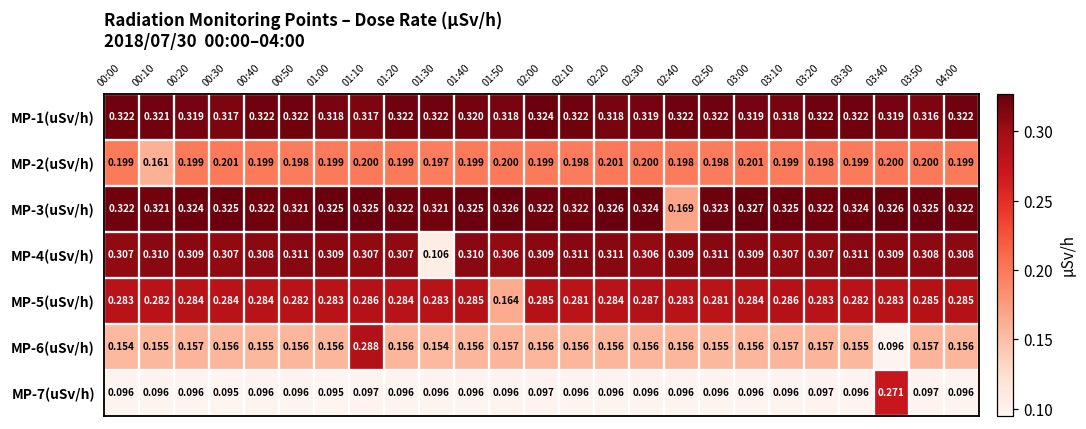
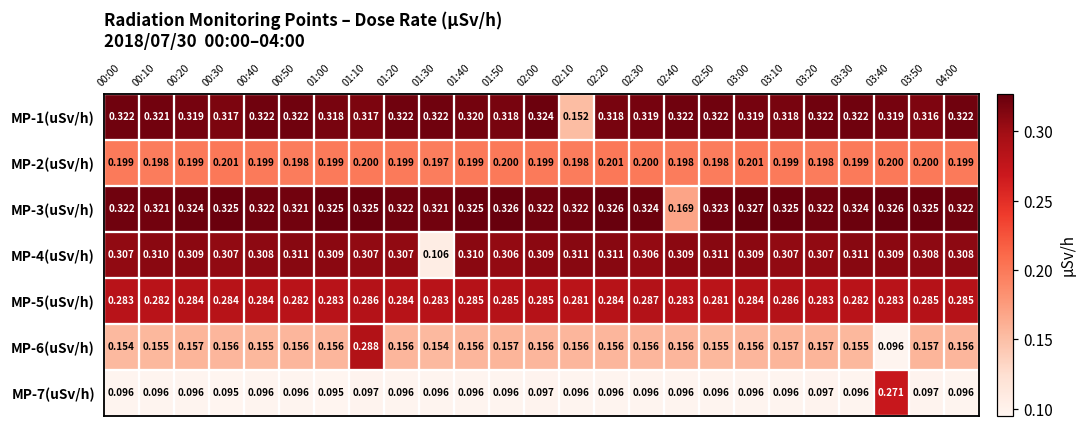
  {
    "MP-1(uSv/h)": {
      "00:00": 0.322,
      "00:10": 0.321,
      "00:20": 0.319,
      "00:30": 0.317,
      "00:40": 0.322,
      "00:50": 0.322,
      "01:00": 0.318,
      "01:10": 0.317,
      "01:20": 0.322,
      "01:30": 0.322,
      "01:40": 0.320,
      "01:50": 0.318,
      "02:00": 0.324,
-     "02:10": 0.322,
+     "02:10": 0.152,
      "02:20": 0.318,
      "02:30": 0.319,
      "02:40": 0.322,
      "02:50": 0.322,
      "03:00": 0.319,
      "03:10": 0.318,
      "03:20": 0.322,
      "03:30": 0.322,
      "03:40": 0.319,
      "03:50": 0.316,
      "04:00": 0.322
    },
    "MP-2(uSv/h)": {
      "00:00": 0.199,
-     "00:10": 0.161,
+     "00:10": 0.198,
      "00:20": 0.199,
      "00:30": 0.201,
      "00:40": 0.199,
      "00:50": 0.198,
      "01:00": 0.199,
      "01:10": 0.200,
      "01:20": 0.199,
      "01:30": 0.197,
      "01:40": 0.199,
      "01:50": 0.200,
      "02:00": 0.199,
      "02:10": 0.198,
      "02:20": 0.201,
      "02:30": 0.200,
      "02:40": 0.198,
      "02:50": 0.198,
      "03:00": 0.201,
      "03:10": 0.199,
      "03:20": 0.198,
      "03:30": 0.199,
      "03:40": 0.200,
      "03:50": 0.200,
      "04:00": 0.199
    },
    "MP-3(uSv/h)": {
      "00:00": 0.322,
      "00:10": 0.321,
      "00:20": 0.324,
      "00:30": 0.325,
      "00:40": 0.322,
      "00:50": 0.321,
      "01:00": 0.325,
      "01:10": 0.325,
      "01:20": 0.322,
      "01:30": 0.321,
      "01:40": 0.325,
      "01:50": 0.326,
      "02:00": 0.322,
      "02:10": 0.322,
      "02:20": 0.326,
      "02:30": 0.324,
      "02:40": 0.169,
      "02:50": 0.323,
      "03:00": 0.327,
      "03:10": 0.325,
      "03:20": 0.322,
      "03:30": 0.324,
      "03:40": 0.326,
      "03:50": 0.325,
      "04:00": 0.322
    },
    "MP-4(uSv/h)": {
      "00:00": 0.307,
      "00:10": 0.310,
      "00:20": 0.309,
      "00:30": 0.307,
      "00:40": 0.308,
      "00:50": 0.311,
      "01:00": 0.309,
      "01:10": 0.307,
      "01:20": 0.307,
      "01:30": 0.106,
      "01:40": 0.310,
      "01:50": 0.306,
      "02:00": 0.309,
      "02:10": 0.311,
      "02:20": 0.311,
      "02:30": 0.306,
      "02:40": 0.309,
      "02:50": 0.311,
      "03:00": 0.309,
      "03:10": 0.307,
      "03:20": 0.307,
      "03:30": 0.311,
      "03:40": 0.309,
      "03:50": 0.308,
      "04:00": 0.308
    },
    "MP-5(uSv/h)": {
      "00:00": 0.283,
      "00:10": 0.282,
      "00:20": 0.284,
      "00:30": 0.284,
      "00:40": 0.284,
      "00:50": 0.282,
      "01:00": 0.283,
      "01:10": 0.286,
      "01:20": 0.284,
      "01:30": 0.283,
      "01:40": 0.285,
-     "01:50": 0.164,
+     "01:50": 0.285,
      "02:00": 0.285,
      "02:10": 0.281,
      "02:20": 0.284,
      "02:30": 0.287,
      "02:40": 0.283,
      "02:50": 0.281,
      "03:00": 0.284,
      "03:10": 0.286,
      "03:20": 0.283,
      "03:30": 0.282,
      "03:40": 0.283,
      "03:50": 0.285,
      "04:00": 0.285
    },
    "MP-6(uSv/h)": {
      "00:00": 0.154,
      "00:10": 0.155,
      "00:20": 0.157,
      "00:30": 0.156,
      "00:40": 0.155,
      "00:50": 0.156,
      "01:00": 0.156,
      "01:10": 0.288,
      "01:20": 0.156,
      "01:30": 0.154,
      "01:40": 0.156,
      "01:50": 0.157,
      "02:00": 0.156,
      "02:10": 0.156,
      "02:20": 0.156,
      "02:30": 0.156,
      "02:40": 0.156,
      "02:50": 0.155,
      "03:00": 0.156,
      "03:10": 0.157,
      "03:20": 0.157,
      "03:30": 0.155,
      "03:40": 0.096,
      "03:50": 0.157,
      "04:00": 0.156
    },
    "MP-7(uSv/h)": {
      "00:00": 0.096,
      "00:10": 0.096,
      "00:20": 0.096,
      "00:30": 0.095,
      "00:40": 0.096,
      "00:50": 0.096,
      "01:00": 0.095,
      "01:10": 0.097,
      "01:20": 0.096,
      "01:30": 0.096,
      "01:40": 0.096,
      "01:50": 0.096,
      "02:00": 0.097,
      "02:10": 0.096,
      "02:20": 0.096,
      "02:30": 0.096,
      "02:40": 0.096,
      "02:50": 0.096,
      "03:00": 0.096,
      "03:10": 0.096,
      "03:20": 0.097,
      "03:30": 0.096,
      "03:40": 0.271,
      "03:50": 0.097,
      "04:00": 0.096
    }
  }
